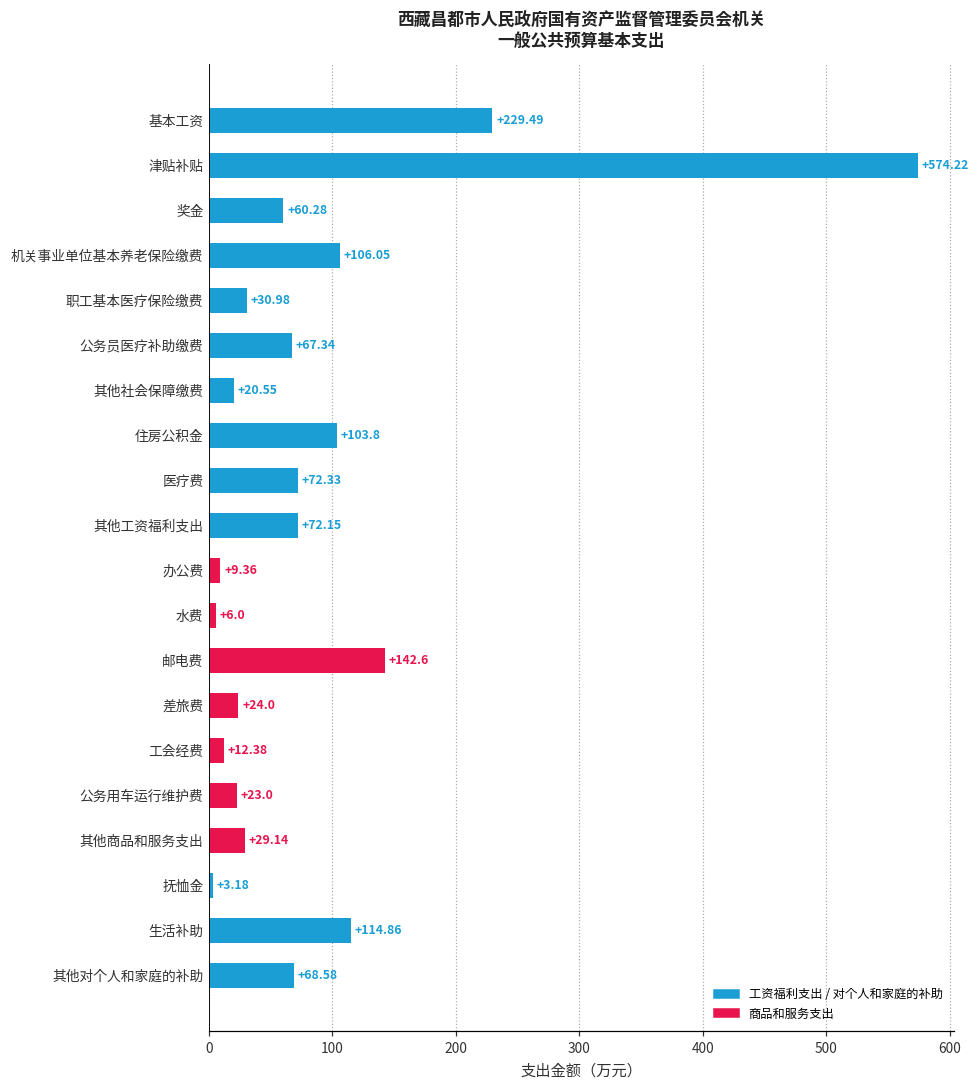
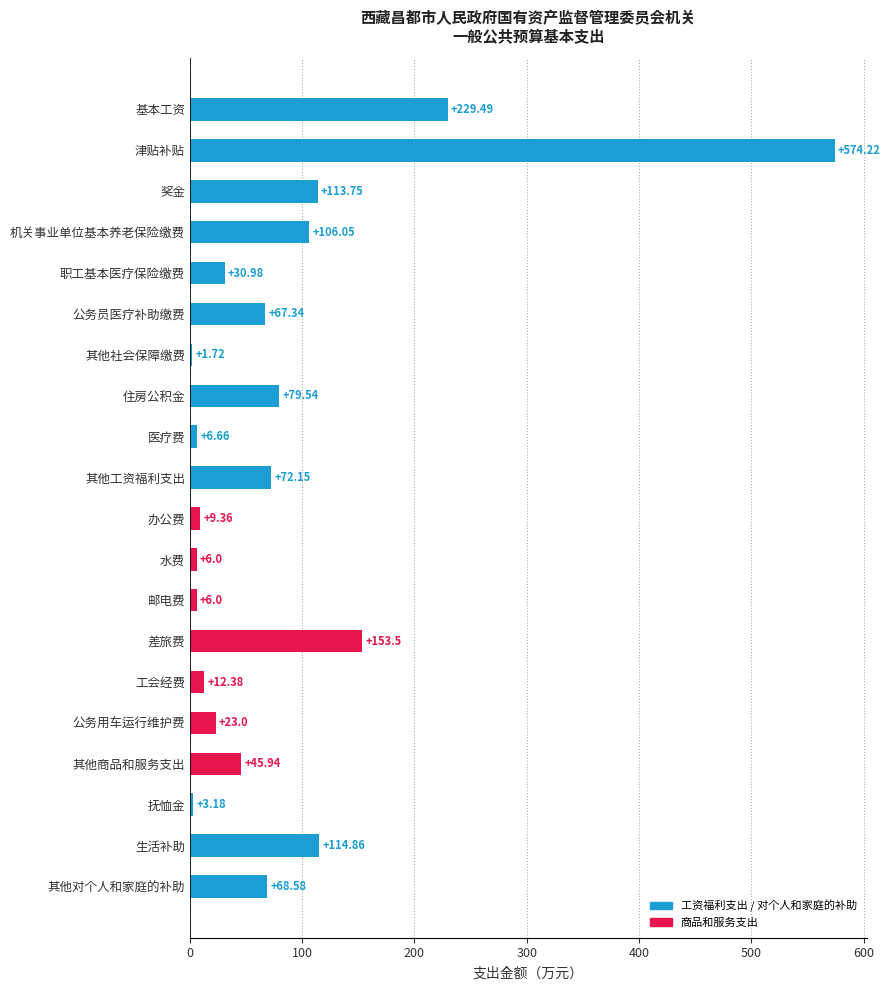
  {
    "基本工资": "+229.49",
    "津贴补贴": "+574.22",
-   "奖金": "+60.28",
+   "奖金": "+113.75",
    "机关事业单位基本养老保险缴费": "+106.05",
    "职工基本医疗保险缴费": "+30.98",
    "公务员医疗补助缴费": "+67.34",
-   "其他社会保障缴费": "+20.55",
-   "住房公积金": "+103.8",
-   "医疗费": "+72.33",
+   "其他社会保障缴费": "+1.72",
+   "住房公积金": "+79.54",
+   "医疗费": "+6.66",
    "其他工资福利支出": "+72.15",
    "办公费": "+9.36",
    "水费": "+6.0",
-   "邮电费": "+142.6",
-   "差旅费": "+24.0",
+   "邮电费": "+6.0",
+   "差旅费": "+153.5",
    "工会经费": "+12.38",
    "公务用车运行维护费": "+23.0",
-   "其他商品和服务支出": "+29.14",
+   "其他商品和服务支出": "+45.94",
    "抚恤金": "+3.18",
    "生活补助": "+114.86",
    "其他对个人和家庭的补助": "+68.58"
  }
